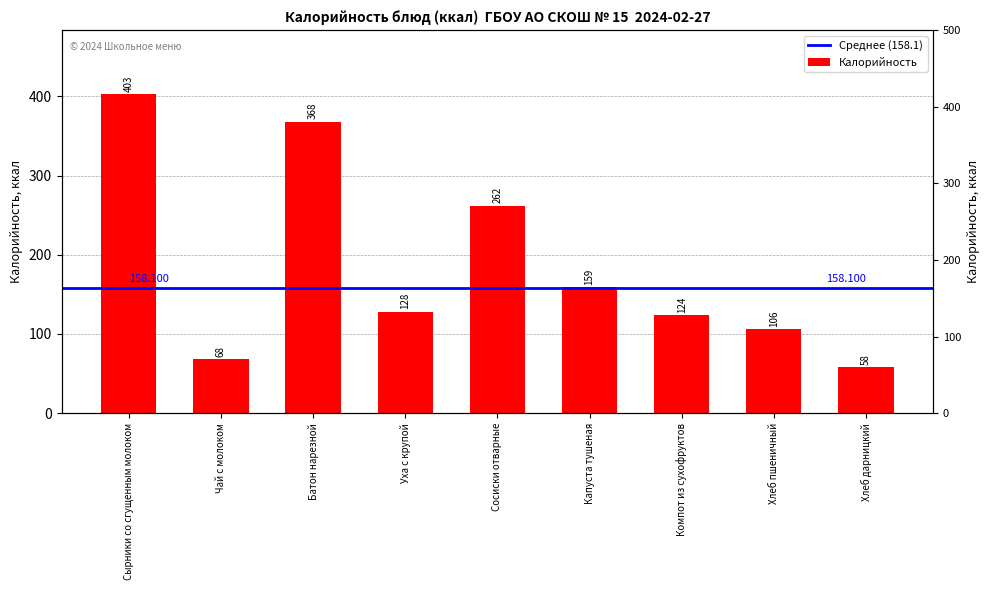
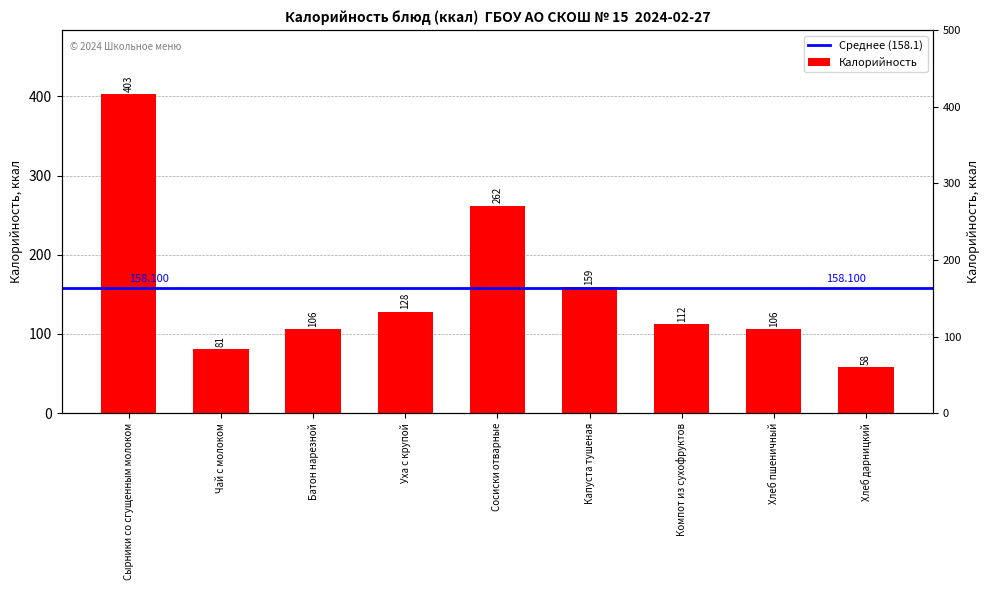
  {
    "Сырники со сгущенным молоком": 403,
-   "Чай с молоком": 68,
-   "Батон нарезной": 368,
+   "Чай с молоком": 81,
+   "Батон нарезной": 106,
    "Уха с крупой": 128,
    "Сосиски отварные": 262,
    "Капуста тушеная": 159,
-   "Компот из сухофруктов": 124,
+   "Компот из сухофруктов": 112,
    "Хлеб пшеничный": 106,
    "Хлеб дарницкий": 58
  }
